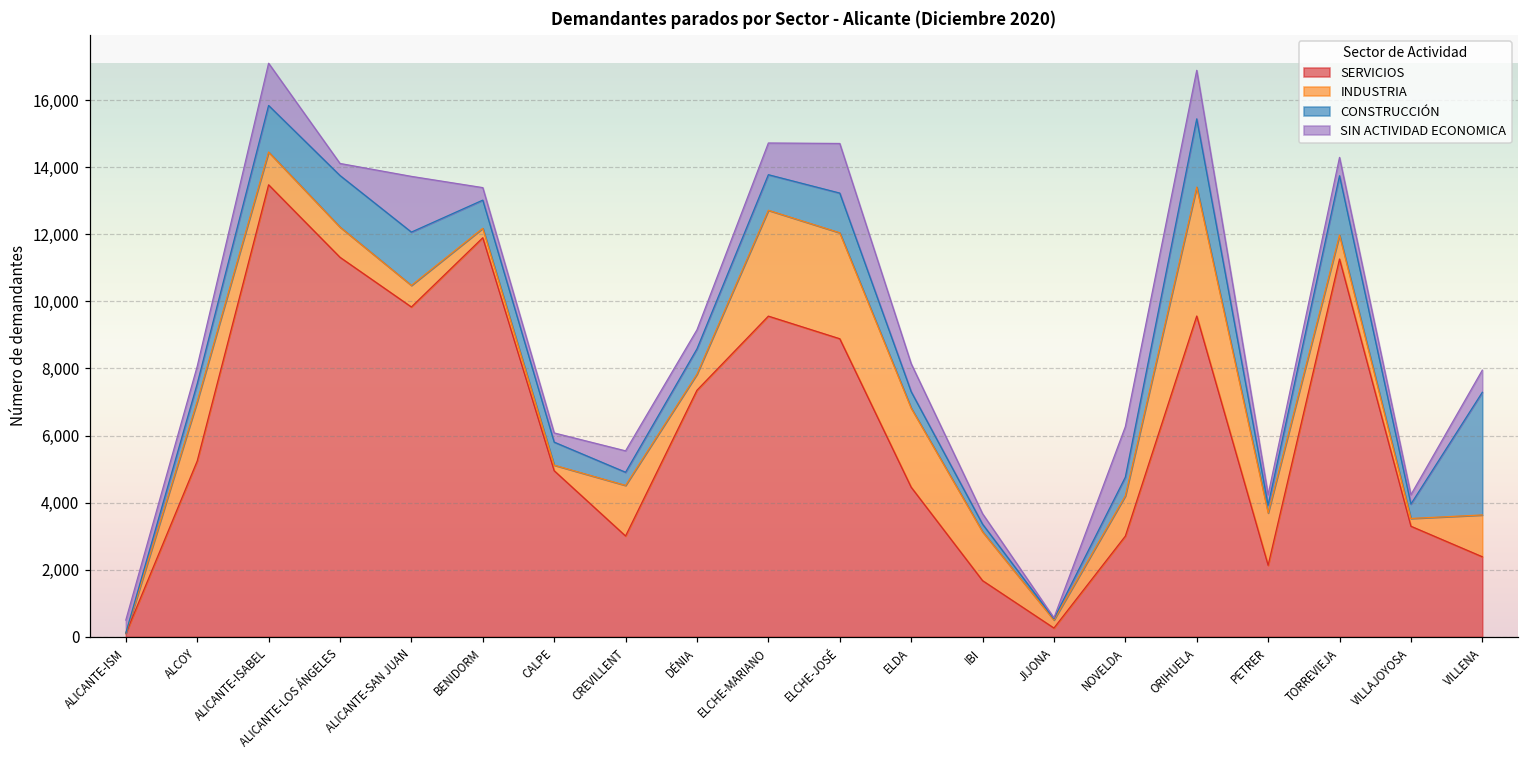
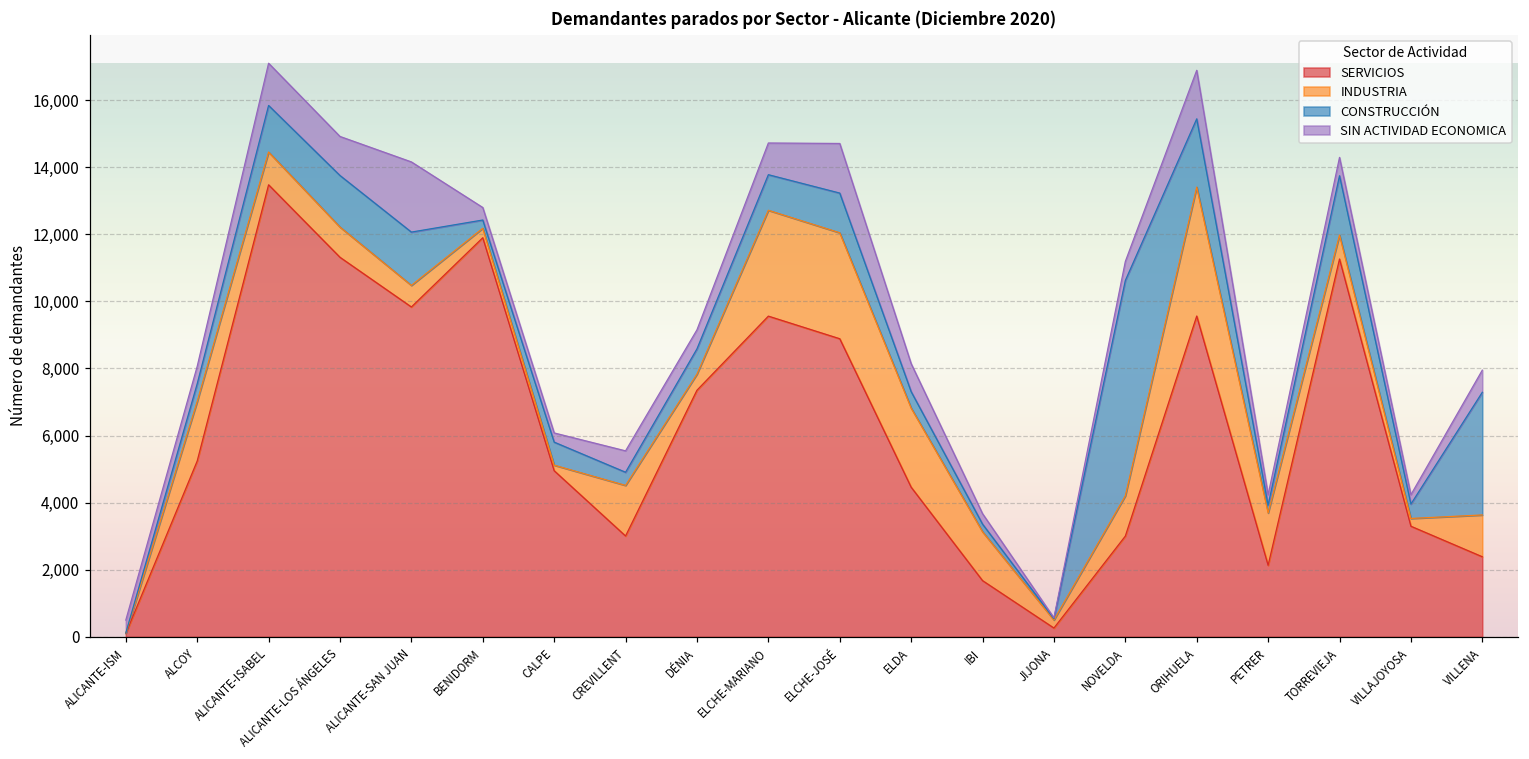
  {
    "SERVICIOS": {
      "ALCOY": "5,200",
      "ALICANTE-ISABEL": "13,500",
      "ALICANTE-LOS ÁNGELES": "11,300",
      "ALICANTE-SAN JUAN": "9,800",
      "BENIDORM": "11,900",
      "CALPE": "5,000",
      "CREVILLENT": "3,000",
      "DÉNIA": "7,400",
      "ELCHE-MARIANO": "9,600",
      "ELCHE-JOSÉ": "8,900",
      "ELDA": "4,500",
      "IBI": "1,700",
      "JIJONA": "300",
      "NOVELDA": "3,000",
      "ORIHUELA": "9,600",
      "PETRER": "2,100",
      "TORREVIEJA": "11,300",
      "VILLAJOYOSA": "3,300",
      "VILLENA": "2,400"
    },
    "INDUSTRIA": {
      "ALCOY": "1,800",
      "ALICANTE-ISABEL": "1,000",
      "ALICANTE-LOS ÁNGELES": "900",
      "ALICANTE-SAN JUAN": "600",
      "BENIDORM": "300",
      "CALPE": "200",
      "CREVILLENT": "1,500",
      "DÉNIA": "500",
      "ELCHE-MARIANO": "3,200",
      "ELCHE-JOSÉ": "3,200",
      "ELDA": "2,400",
      "IBI": "1,500",
      "NOVELDA": "1,200",
      "ORIHUELA": "3,800",
      "PETRER": "1,600",
      "TORREVIEJA": "700",
      "VILLAJOYOSA": "200",
      "VILLENA": "1,200"
    },
    "CONSTRUCCIÓN": {
      "ALCOY": "500",
      "ALICANTE-ISABEL": "1,400",
      "ALICANTE-LOS ÁNGELES": "1,500",
      "ALICANTE-SAN JUAN": "1,600",
-     "BENIDORM": "800",
+     "BENIDORM": "200",
      "CALPE": "700",
      "CREVILLENT": "400",
      "DÉNIA": "800",
      "ELCHE-MARIANO": "1,100",
      "ELCHE-JOSÉ": "1,200",
      "ELDA": "500",
      "IBI": "200",
-     "NOVELDA": "600",
+     "NOVELDA": "6,400",
      "ORIHUELA": "2,000",
      "PETRER": "200",
      "TORREVIEJA": "1,800",
      "VILLAJOYOSA": "400",
      "VILLENA": "3,700"
    },
    "SIN ACTIVIDAD ECONOMICA": {
      "ALICANTE-ISM": "400",
      "ALCOY": "500",
      "ALICANTE-ISABEL": "1,300",
-     "ALICANTE-LOS ÁNGELES": "400",
-     "ALICANTE-SAN JUAN": "1,700",
+     "ALICANTE-LOS ÁNGELES": "1,200",
+     "ALICANTE-SAN JUAN": "2,100",
      "BENIDORM": "400",
      "CALPE": "300",
      "CREVILLENT": "600",
      "DÉNIA": "600",
      "ELCHE-MARIANO": "900",
      "ELCHE-JOSÉ": "1,500",
      "ELDA": "800",
      "IBI": "300",
-     "NOVELDA": "1,500",
+     "NOVELDA": "600",
      "ORIHUELA": "1,400",
      "PETRER": "300",
      "TORREVIEJA": "500",
      "VILLAJOYOSA": "300",
      "VILLENA": "700"
    }
  }
